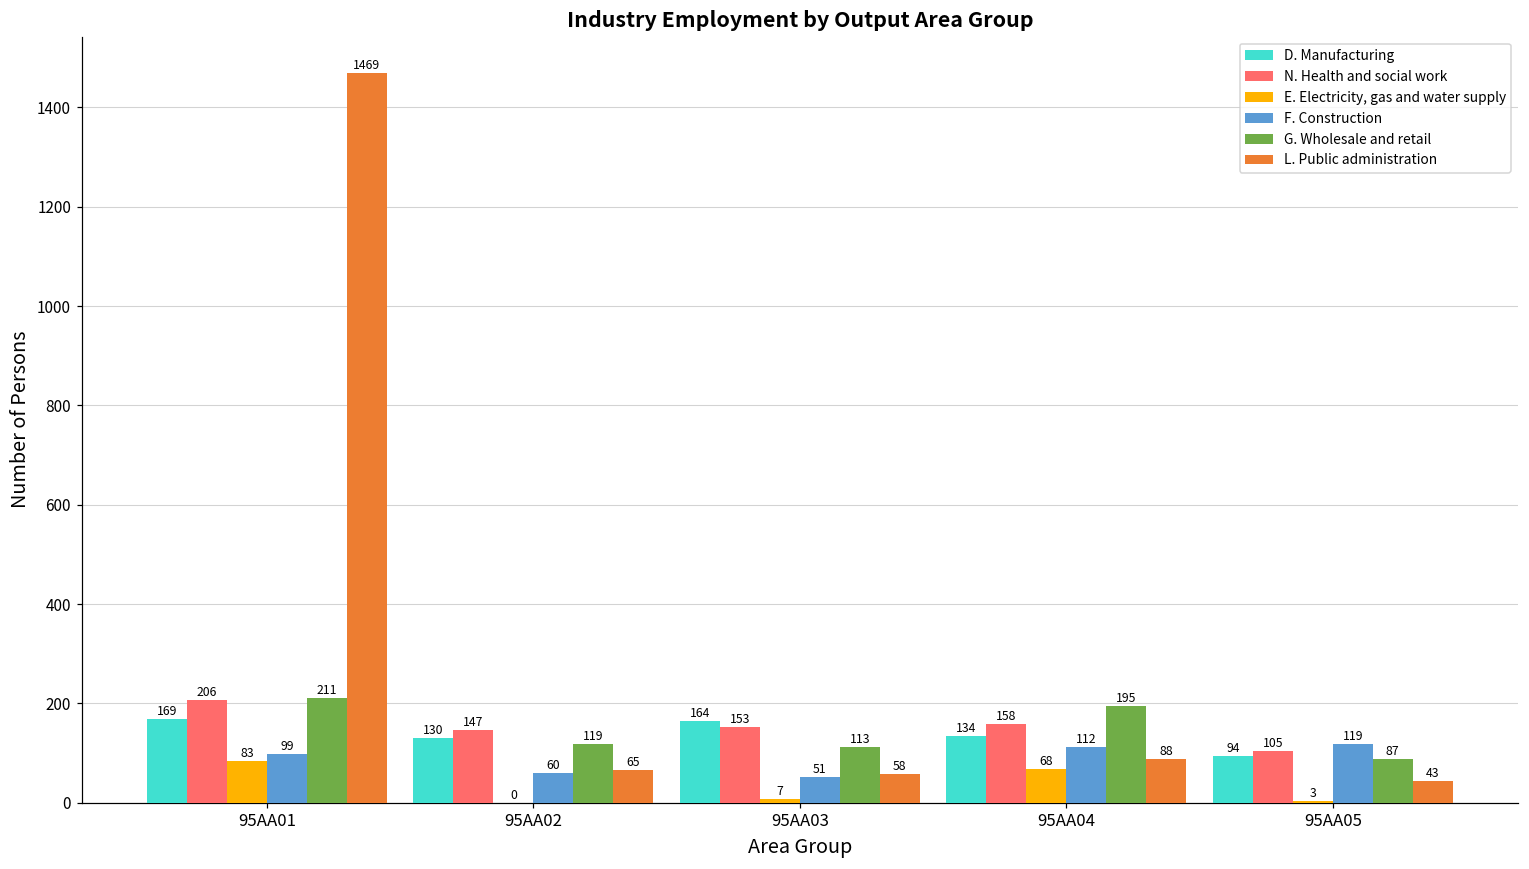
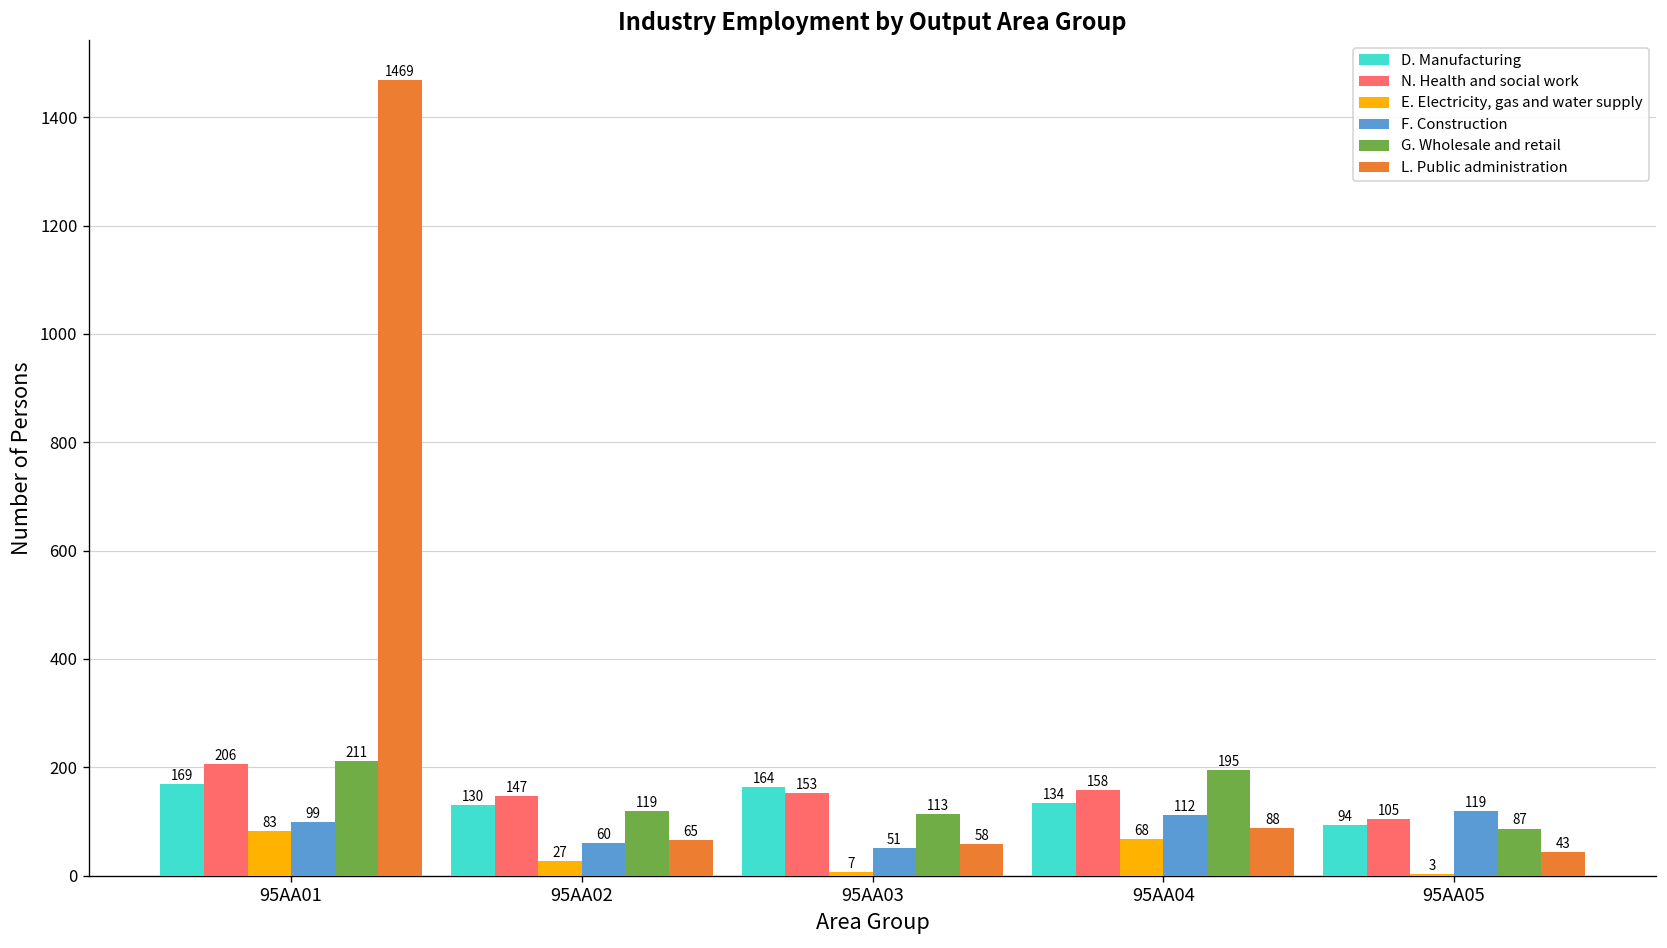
  {
    "D. Manufacturing": {
      "95AA01": 169,
      "95AA02": 130,
      "95AA03": 164,
      "95AA04": 134,
      "95AA05": 94
    },
    "N. Health and social work": {
      "95AA01": 206,
      "95AA02": 147,
      "95AA03": 153,
      "95AA04": 158,
      "95AA05": 105
    },
    "E. Electricity, gas and water supply": {
      "95AA01": 83,
-     "95AA02": 0,
+     "95AA02": 27,
      "95AA03": 7,
      "95AA04": 68,
      "95AA05": 3
    },
    "F. Construction": {
      "95AA01": 99,
      "95AA02": 60,
      "95AA03": 51,
      "95AA04": 112,
      "95AA05": 119
    },
    "G. Wholesale and retail": {
      "95AA01": 211,
      "95AA02": 119,
      "95AA03": 113,
      "95AA04": 195,
      "95AA05": 87
    },
    "L. Public administration": {
      "95AA01": 1469,
      "95AA02": 65,
      "95AA03": 58,
      "95AA04": 88,
      "95AA05": 43
    }
  }
